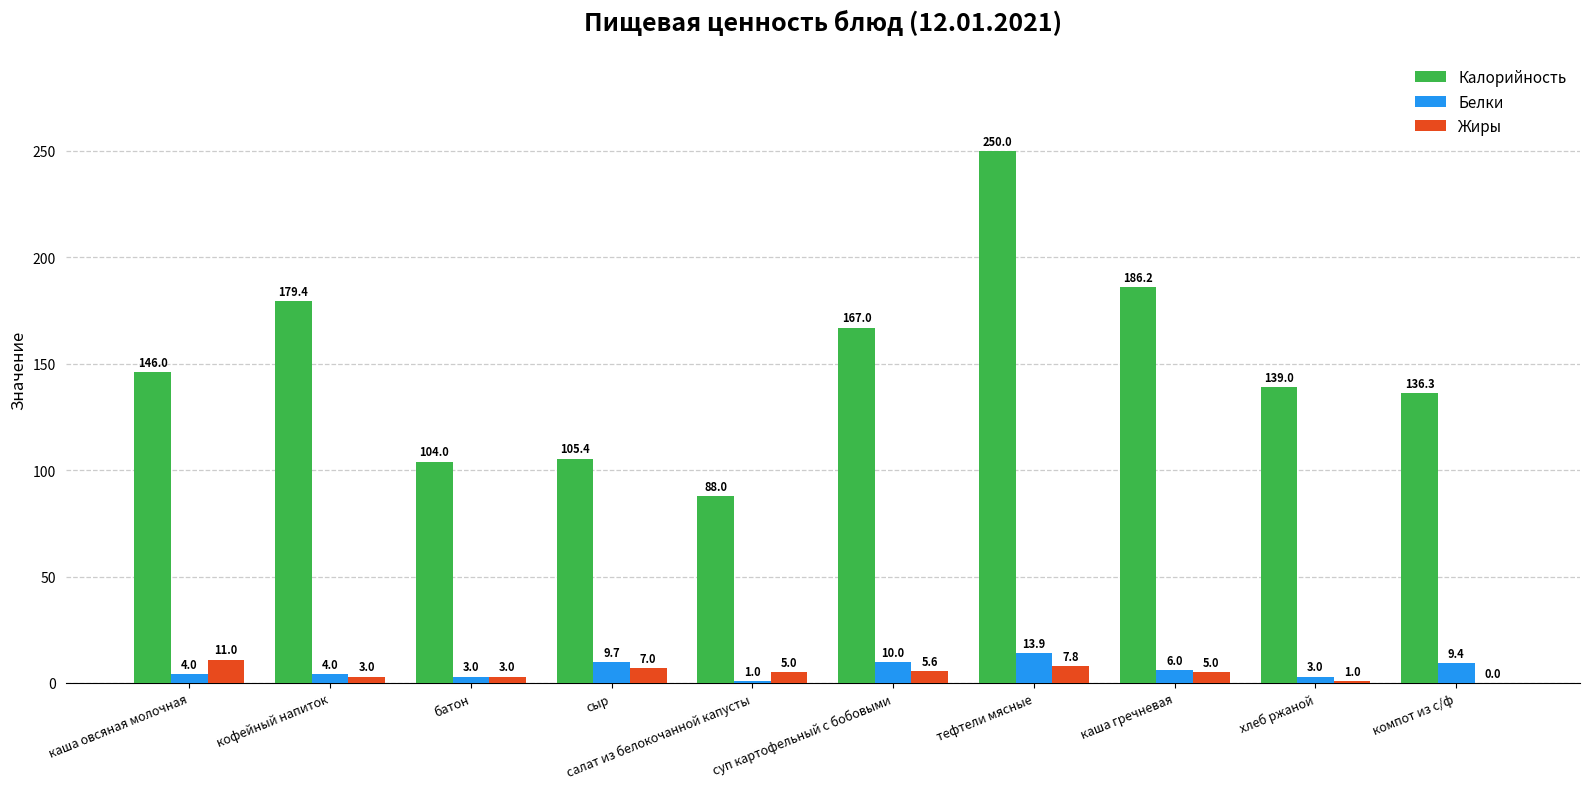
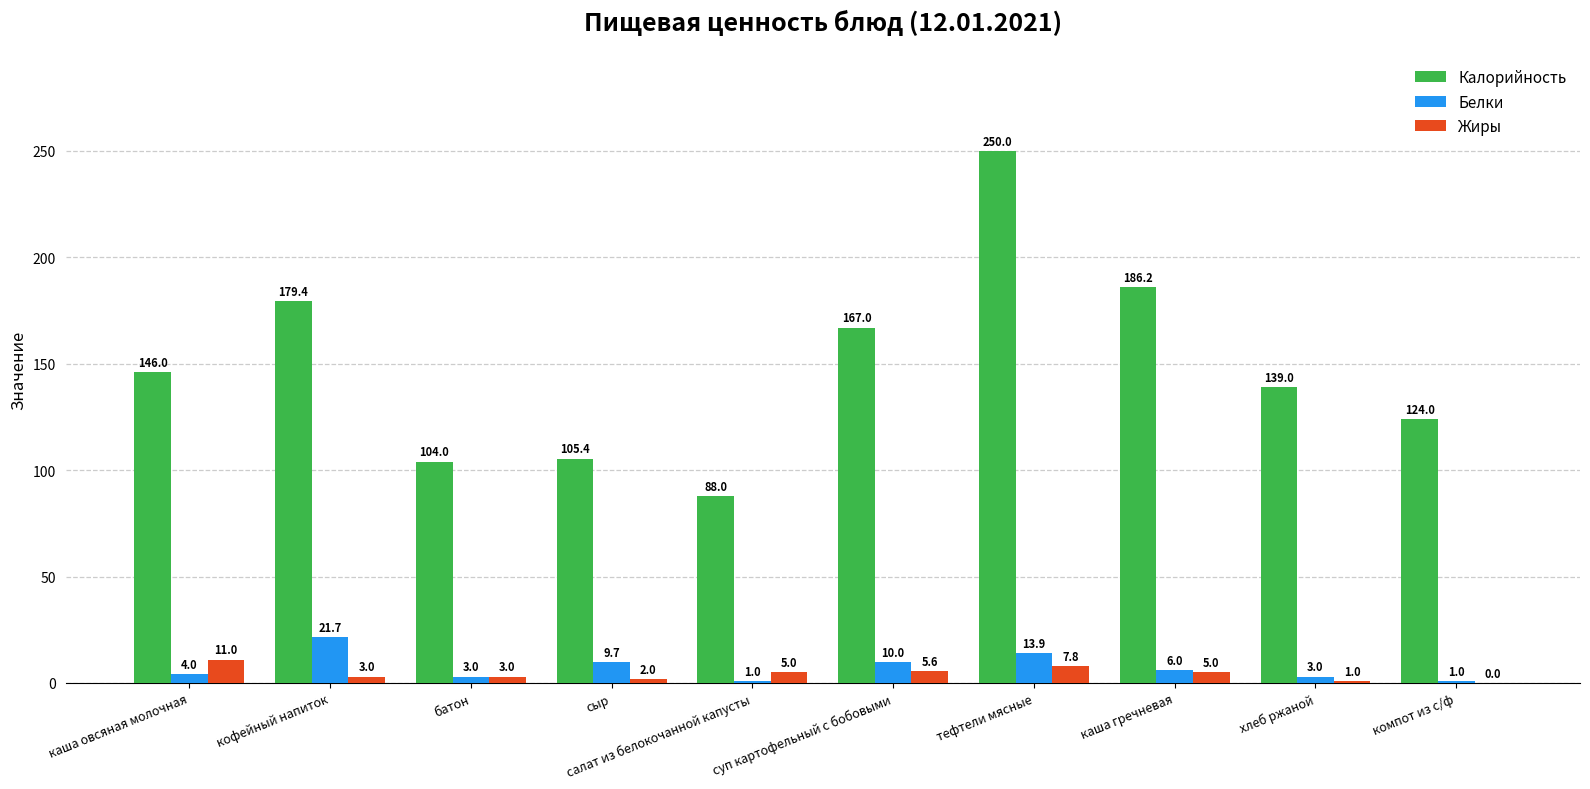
  {
    "Калорийность": {
      "каша овсяная молочная": 146.0,
      "кофейный напиток": 179.4,
      "батон": 104.0,
      "сыр": 105.4,
      "салат из белокочанной капусты": 88.0,
      "суп картофельный с бобовыми": 167.0,
      "тефтели мясные": 250.0,
      "каша гречневая": 186.2,
      "хлеб ржаной": 139.0,
-     "компот из с/ф": 136.3
+     "компот из с/ф": 124.0
    },
    "Белки": {
      "каша овсяная молочная": 4.0,
-     "кофейный напиток": 4.0,
+     "кофейный напиток": 21.7,
      "батон": 3.0,
      "сыр": 9.7,
      "салат из белокочанной капусты": 1.0,
      "суп картофельный с бобовыми": 10.0,
      "тефтели мясные": 13.9,
      "каша гречневая": 6.0,
      "хлеб ржаной": 3.0,
-     "компот из с/ф": 9.4
+     "компот из с/ф": 1.0
    },
    "Жиры": {
      "каша овсяная молочная": 11.0,
      "кофейный напиток": 3.0,
      "батон": 3.0,
-     "сыр": 7.0,
+     "сыр": 2.0,
      "салат из белокочанной капусты": 5.0,
      "суп картофельный с бобовыми": 5.6,
      "тефтели мясные": 7.8,
      "каша гречневая": 5.0,
      "хлеб ржаной": 1.0,
      "компот из с/ф": 0.0
    }
  }
